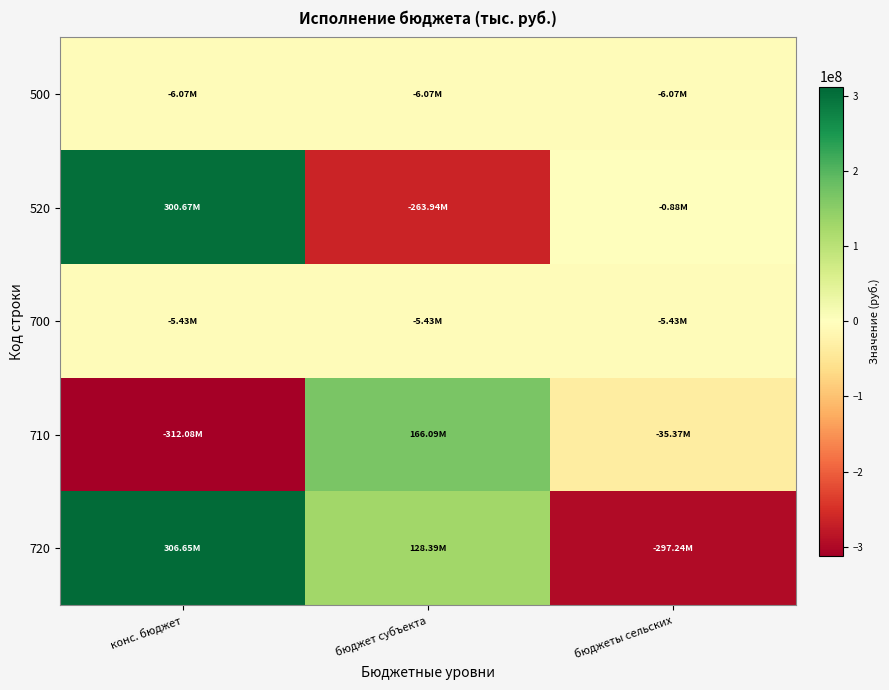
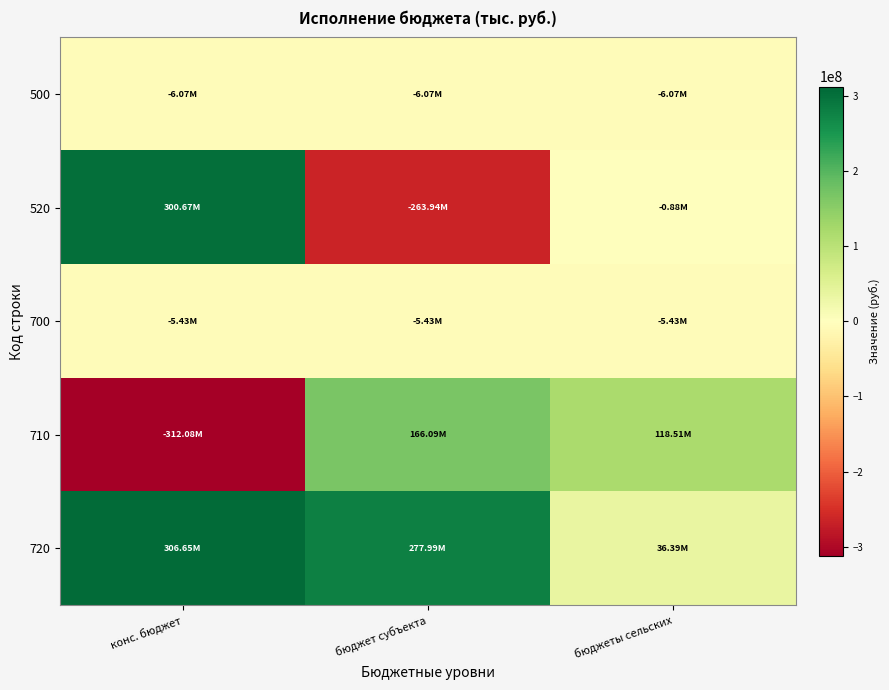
  {
    "500": {
      "конс. бюджет": "-6.07M",
      "бюджет субъекта": "-6.07M",
      "бюджеты сельских": "-6.07M"
    },
    "520": {
      "конс. бюджет": "300.67M",
      "бюджет субъекта": "-263.94M",
      "бюджеты сельских": "-0.88M"
    },
    "700": {
      "конс. бюджет": "-5.43M",
      "бюджет субъекта": "-5.43M",
      "бюджеты сельских": "-5.43M"
    },
    "710": {
      "конс. бюджет": "-312.08M",
      "бюджет субъекта": "166.09M",
-     "бюджеты сельских": "-35.37M"
+     "бюджеты сельских": "118.51M"
    },
    "720": {
      "конс. бюджет": "306.65M",
-     "бюджет субъекта": "128.39M",
-     "бюджеты сельских": "-297.24M"
+     "бюджет субъекта": "277.99M",
+     "бюджеты сельских": "36.39M"
    }
  }
